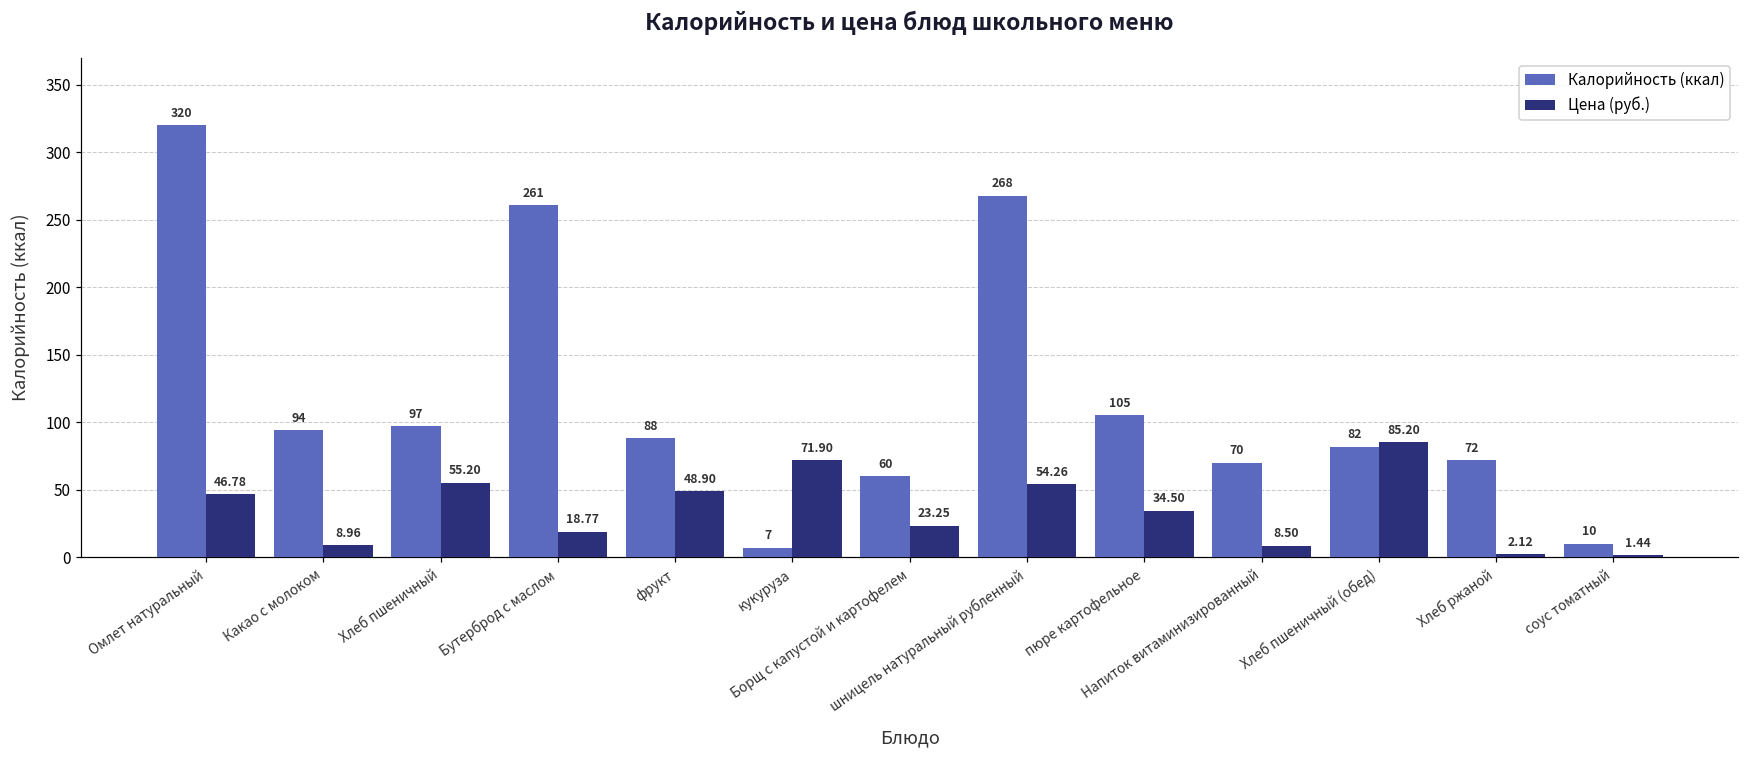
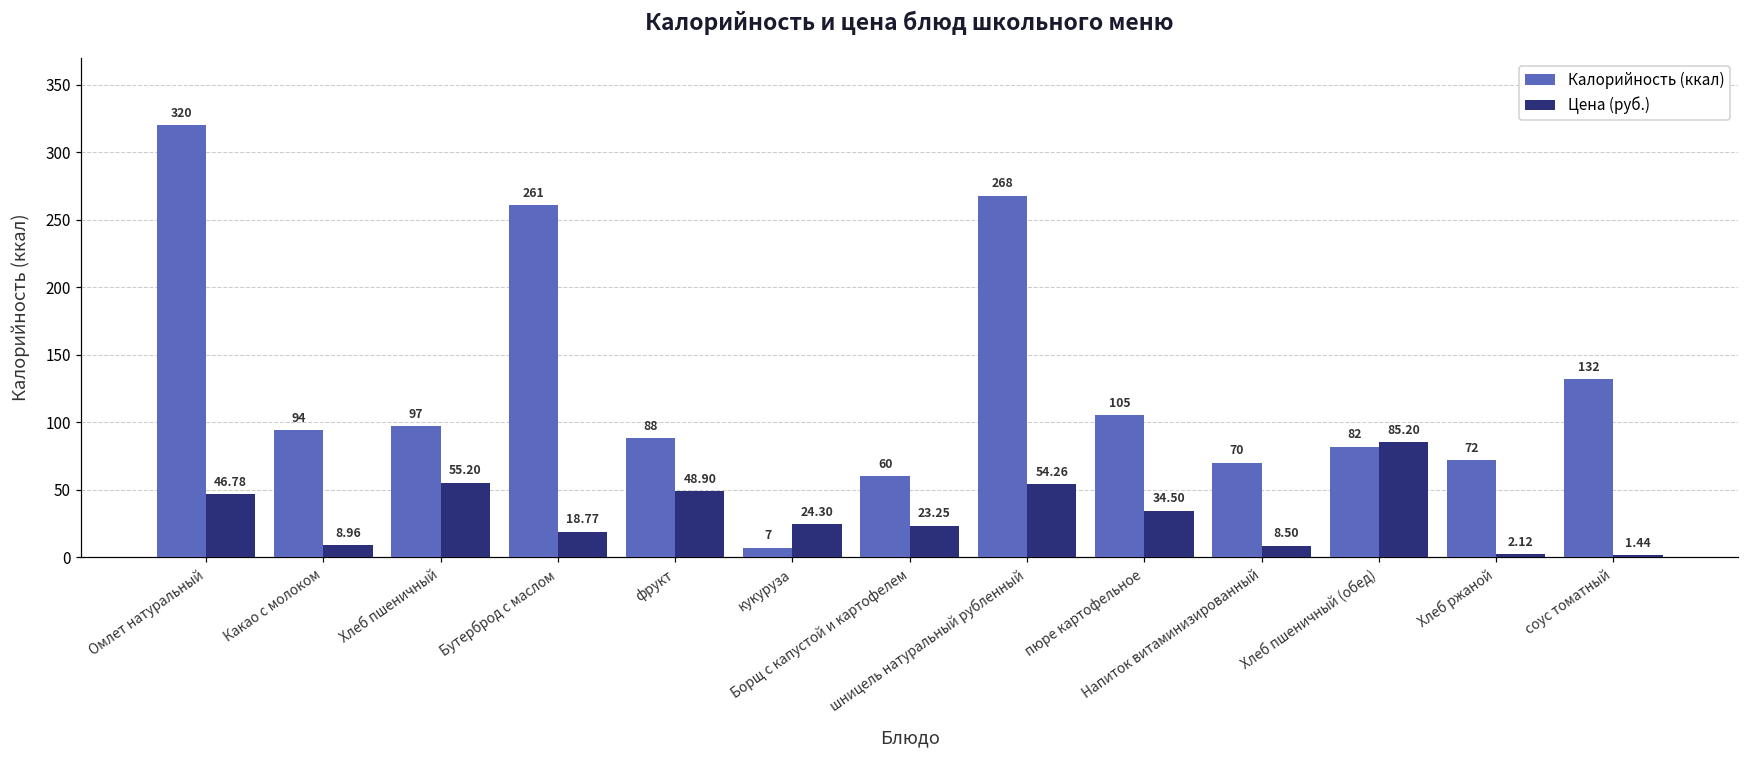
  {
    "Калорийность (ккал)": {
      "Омлет натуральный": 320,
      "Какао с молоком": 94,
      "Хлеб пшеничный": 97,
      "Бутерброд с маслом": 261,
      "фрукт": 88,
      "кукуруза": 7,
      "Борщ с капустой и картофелем": 60,
      "шницель натуральный рубленный": 268,
      "пюре картофельное": 105,
      "Напиток витаминизированный": 70,
      "Хлеб пшеничный (обед)": 82,
      "Хлеб ржаной": 72,
-     "соус томатный": 10
+     "соус томатный": 132
    },
    "Цена (руб.)": {
      "Омлет натуральный": 46.78,
      "Какао с молоком": 8.96,
      "Хлеб пшеничный": 55.20,
      "Бутерброд с маслом": 18.77,
      "фрукт": 48.90,
-     "кукуруза": 71.90,
+     "кукуруза": 24.30,
      "Борщ с капустой и картофелем": 23.25,
      "шницель натуральный рубленный": 54.26,
      "пюре картофельное": 34.50,
      "Напиток витаминизированный": 8.50,
      "Хлеб пшеничный (обед)": 85.20,
      "Хлеб ржаной": 2.12,
      "соус томатный": 1.44
    }
  }
